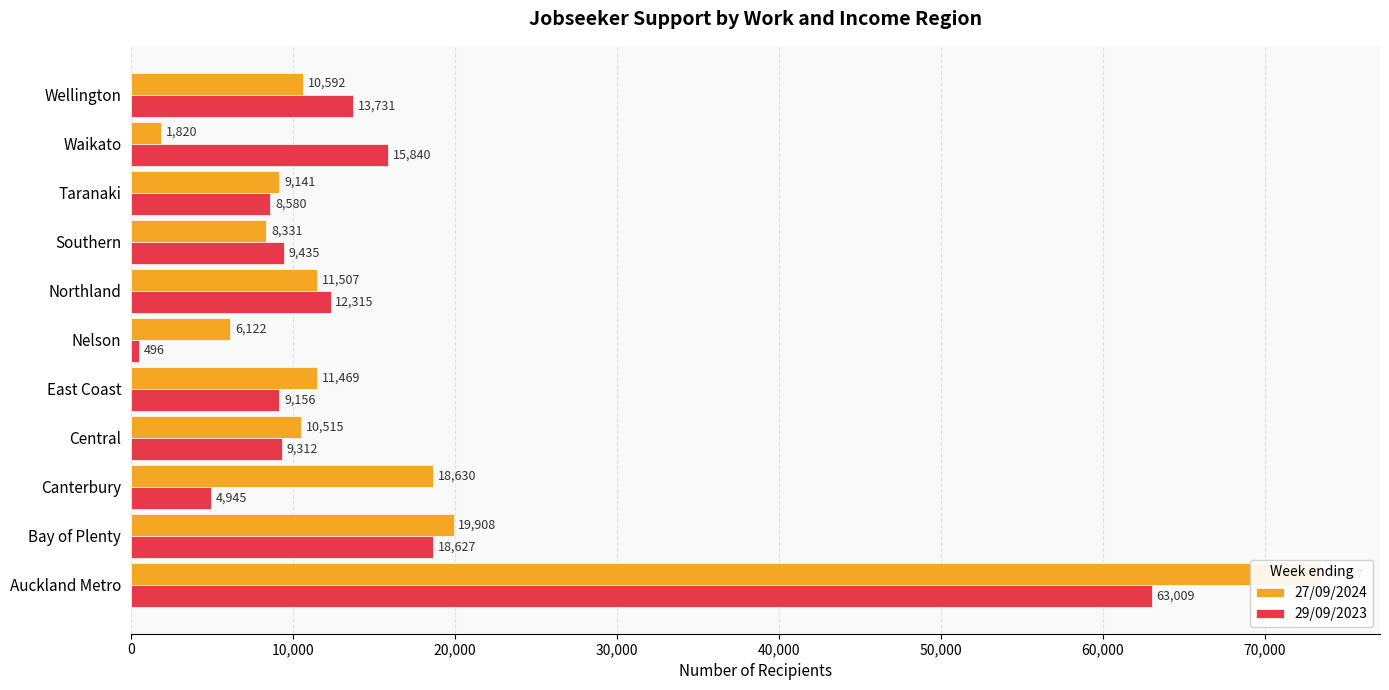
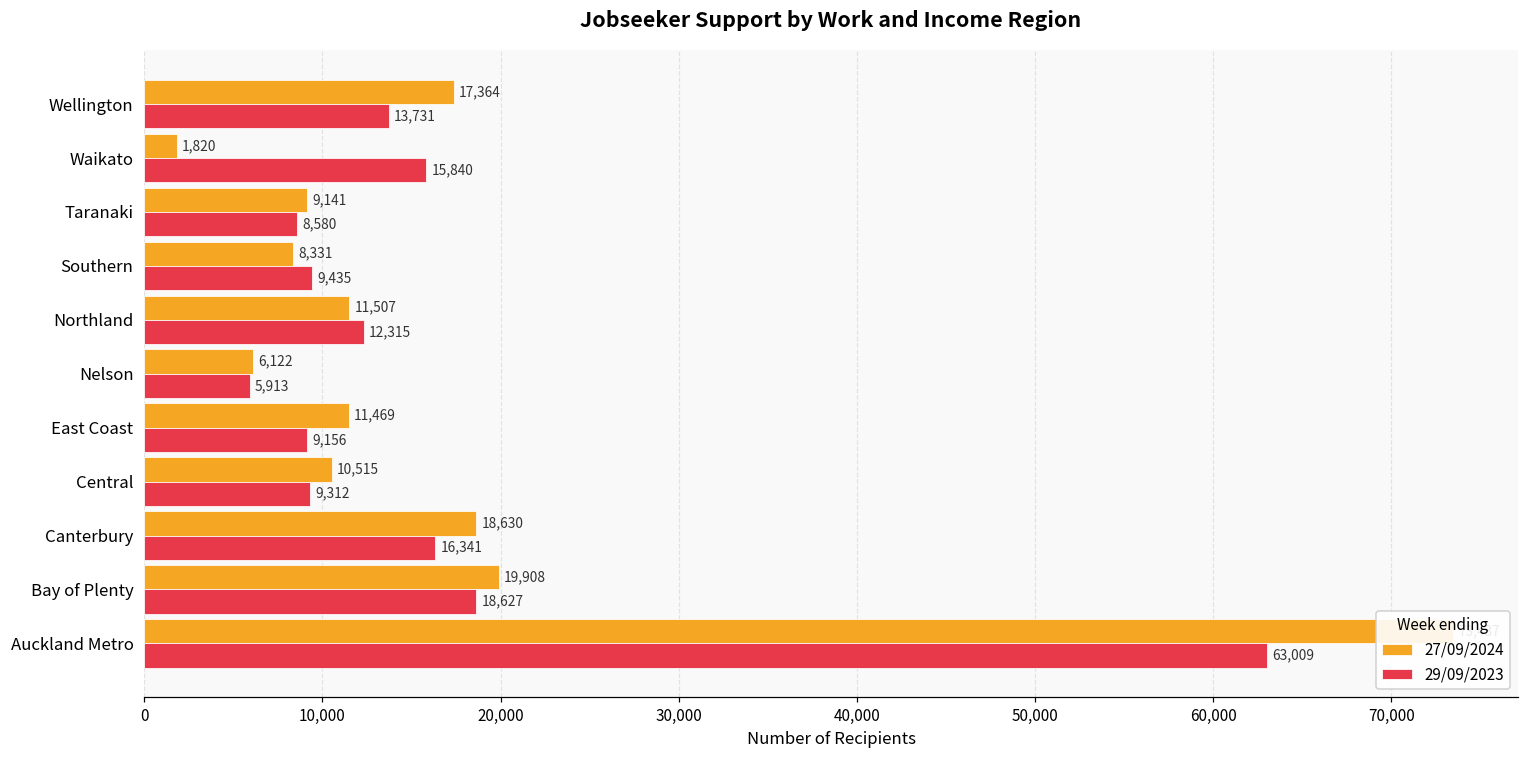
  {
    "27/09/2024": {
-     "Wellington": "10,592",
+     "Wellington": "17,364",
      "Waikato": "1,820",
      "Taranaki": "9,141",
      "Southern": "8,331",
      "Northland": "11,507",
      "Nelson": "6,122",
      "East Coast": "11,469",
      "Central": "10,515",
      "Canterbury": "18,630",
      "Bay of Plenty": "19,908"
    },
    "29/09/2023": {
      "Wellington": "13,731",
      "Waikato": "15,840",
      "Taranaki": "8,580",
      "Southern": "9,435",
      "Northland": "12,315",
-     "Nelson": "496",
+     "Nelson": "5,913",
      "East Coast": "9,156",
      "Central": "9,312",
-     "Canterbury": "4,945",
+     "Canterbury": "16,341",
      "Bay of Plenty": "18,627",
      "Auckland Metro": "63,009"
    }
  }
